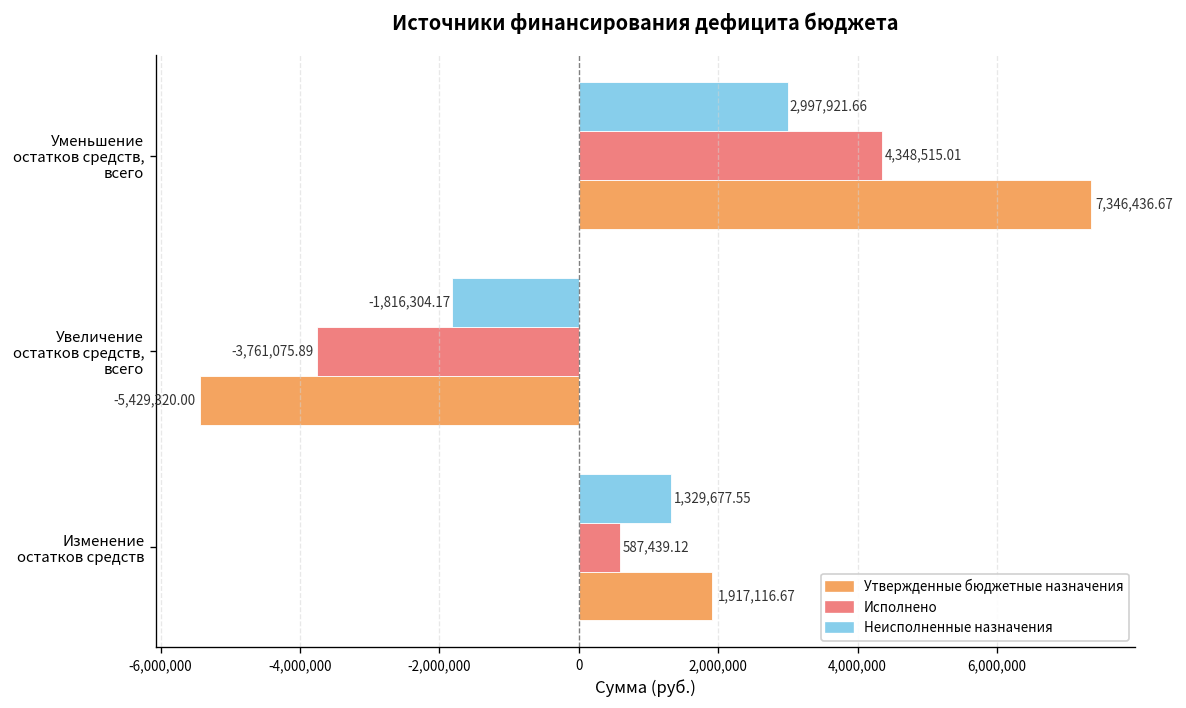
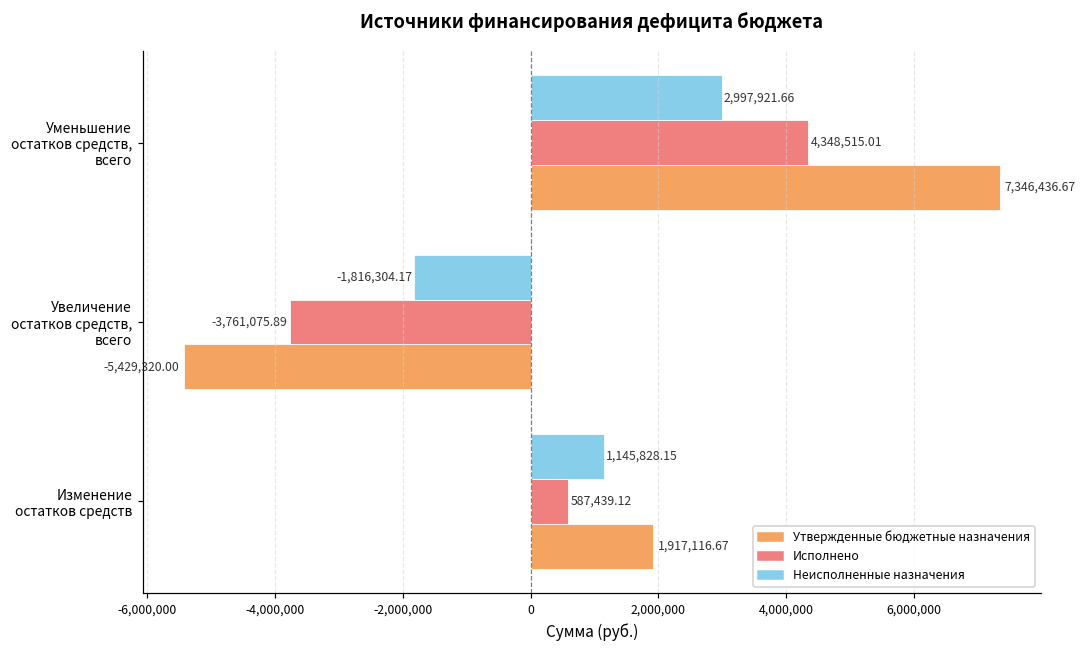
  {
    "Неисполненные назначения": {
      "Уменьшение остатков средств, всего": "2,997,921.66",
      "Увеличение остатков средств, всего": "-1,816,304.17",
-     "Изменение остатков средств": "1,329,677.55"
+     "Изменение остатков средств": "1,145,828.15"
    }
  }
